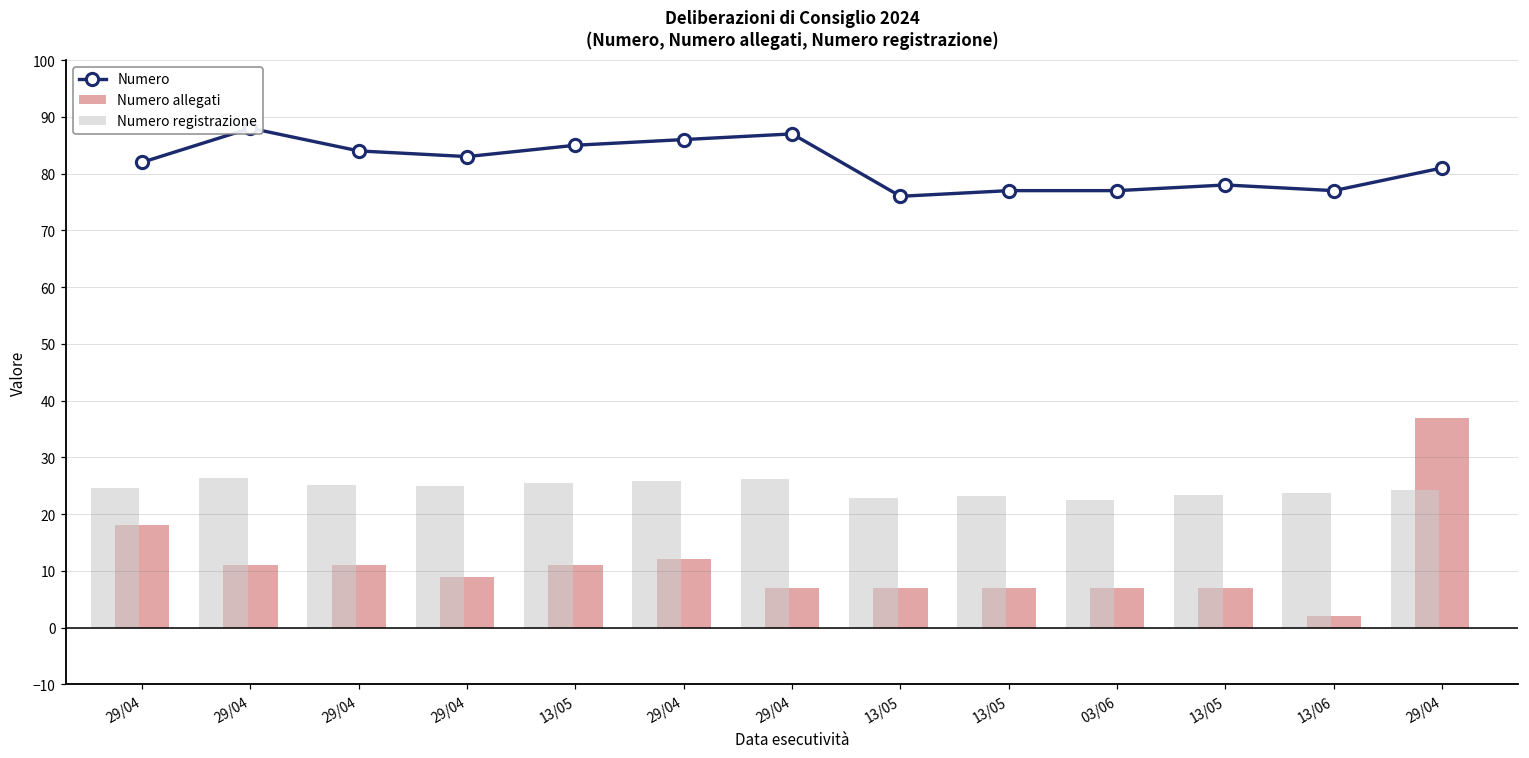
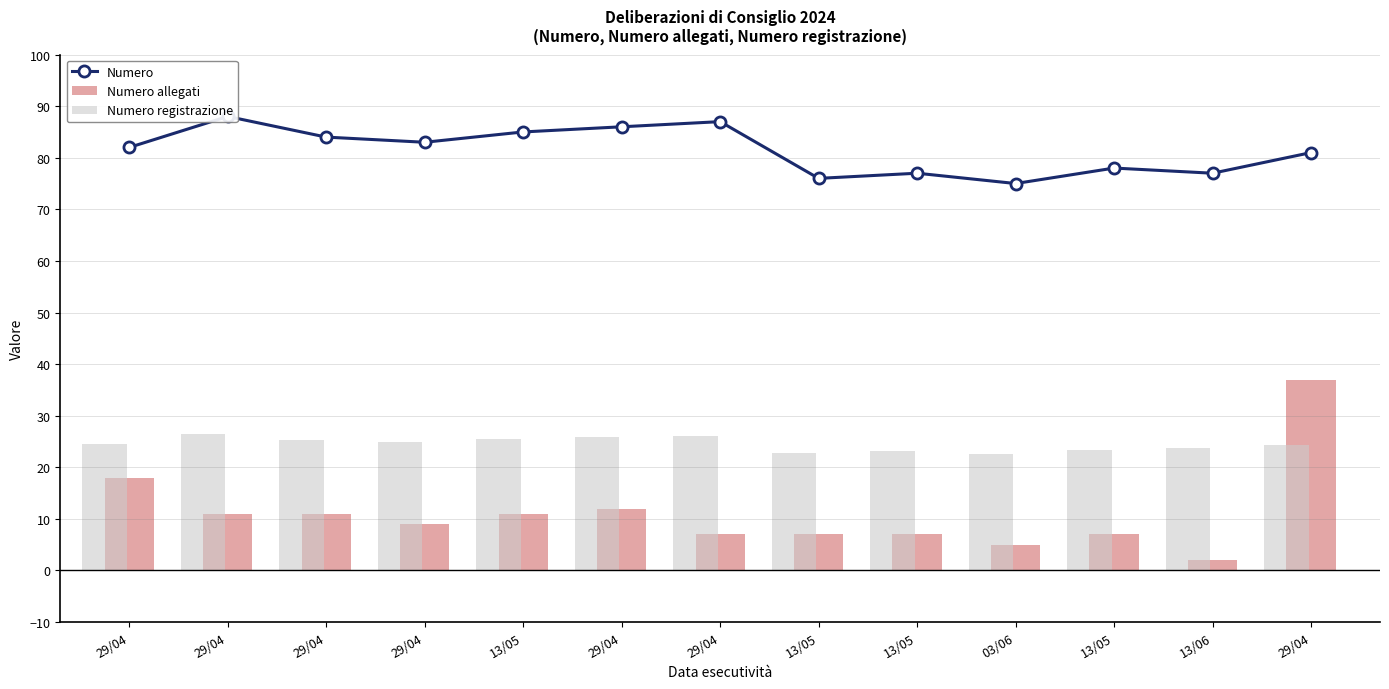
  {
    "Numero": {
-     "03/06": 77,
+     "03/06": 75,
      "13/06": 77
    },
    "Numero allegati": {
-     "03/06": 7,
+     "03/06": 5,
      "13/06": 2
    },
    "Numero registrazione": {
      "03/06": 23,
      "13/06": 24
    }
  }
